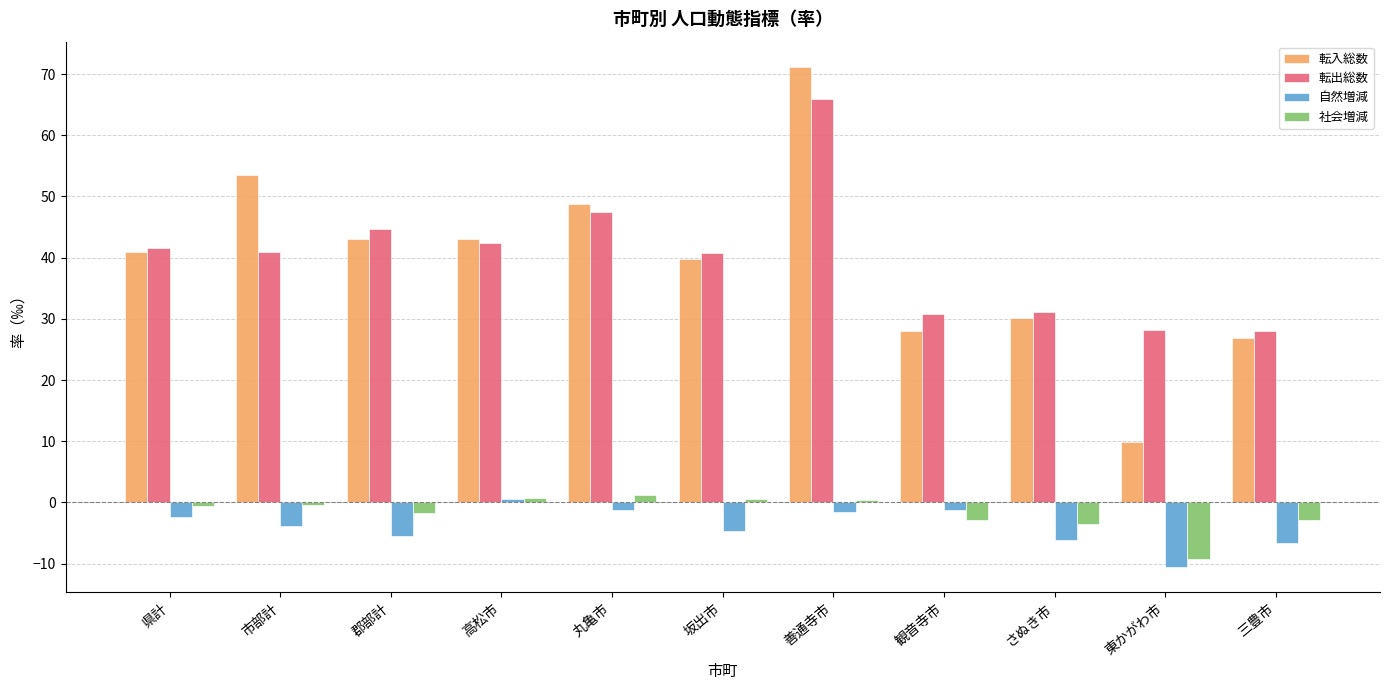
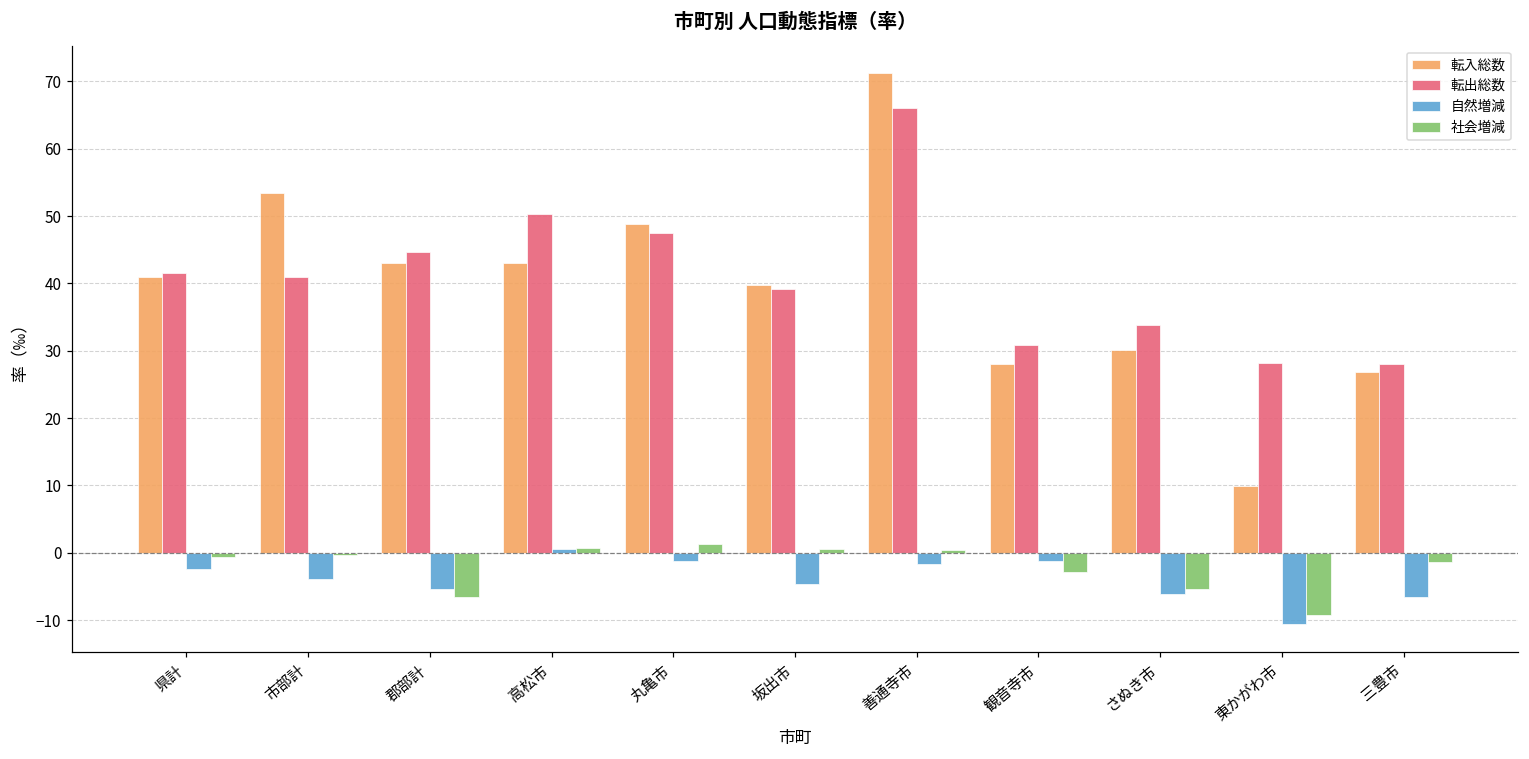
  {
    "転入総数": {
      "県計": 41,
      "市部計": 54,
      "郡部計": 43,
      "高松市": 43,
      "丸亀市": 49,
      "坂出市": 40,
      "善通寺市": 71,
      "観音寺市": 28,
      "さぬき市": 30,
      "東かがわ市": 10,
      "三豊市": 27
    },
    "転出総数": {
      "県計": 42,
      "市部計": 41,
      "郡部計": 45,
-     "高松市": 42,
+     "高松市": 50,
      "丸亀市": 48,
-     "坂出市": 41,
+     "坂出市": 39,
      "善通寺市": 66,
      "観音寺市": 31,
-     "さぬき市": 31,
+     "さぬき市": 34,
      "東かがわ市": 28,
      "三豊市": 28
    },
    "自然増減": {
      "県計": -2,
      "市部計": -4,
      "郡部計": -5,
      "高松市": 1,
      "丸亀市": -1,
      "坂出市": -5,
      "善通寺市": -2,
      "観音寺市": -1,
      "さぬき市": -6,
      "東かがわ市": -11,
      "三豊市": -7
    },
    "社会増減": {
      "県計": -1,
-     "郡部計": -2,
+     "郡部計": -7,
      "高松市": 1,
      "丸亀市": 1,
      "坂出市": 1,
      "観音寺市": -3,
-     "さぬき市": -4,
+     "さぬき市": -5,
      "東かがわ市": -9,
-     "三豊市": -3
+     "三豊市": -1
    }
  }
